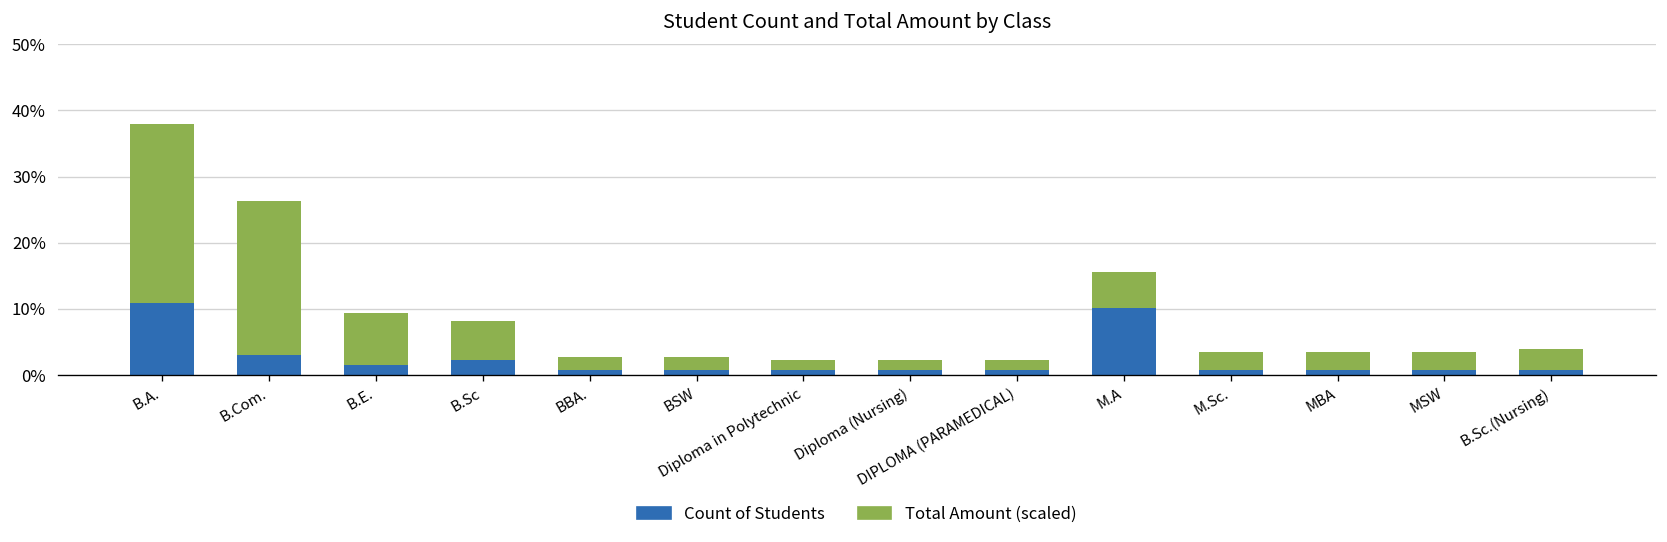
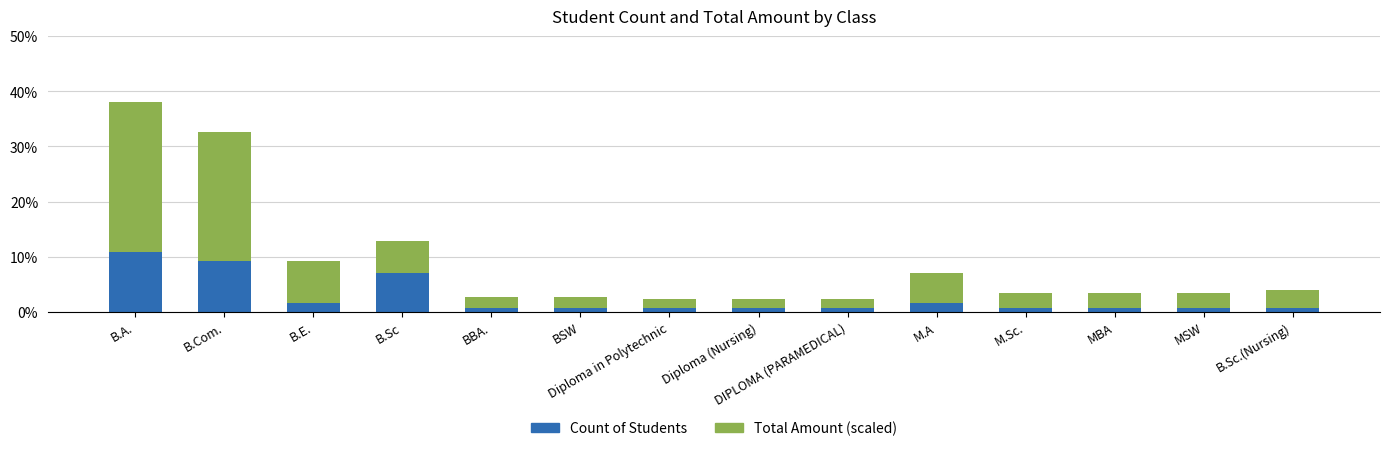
  {
    "Count of Students": {
      "B.A.": "11%",
-     "B.Com.": "3%",
+     "B.Com.": "9%",
      "B.E.": "2%",
-     "B.Sc": "2%",
+     "B.Sc": "7%",
      "BBA.": "1%",
      "BSW": "1%",
      "Diploma in Polytechnic": "1%",
      "Diploma (Nursing)": "1%",
      "DIPLOMA (PARAMEDICAL)": "1%",
-     "M.A": "10%",
+     "M.A": "2%",
      "M.Sc.": "1%",
      "MBA": "1%",
      "MSW": "1%",
      "B.Sc.(Nursing)": "1%"
    }
  }
